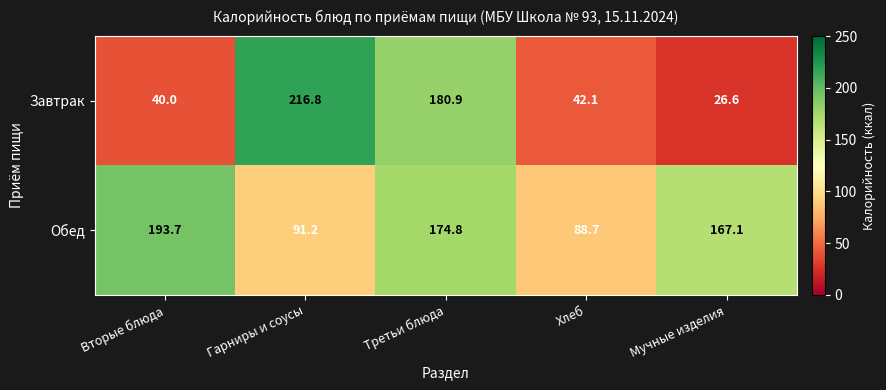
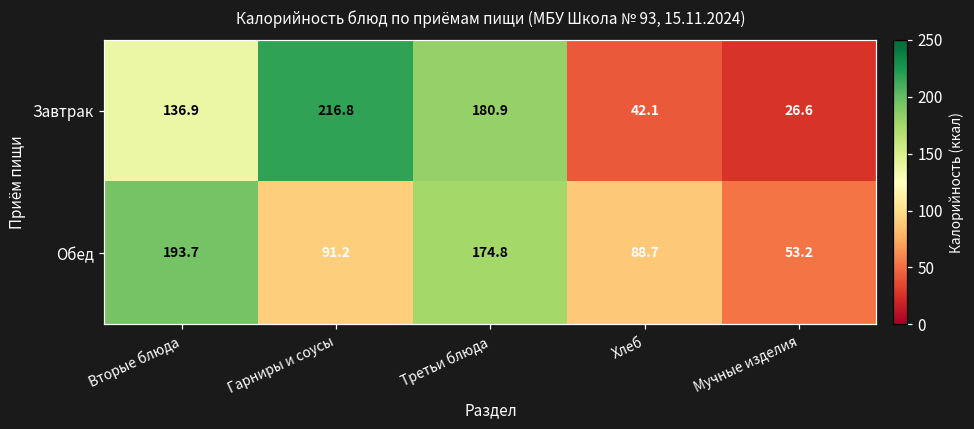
  {
    "Завтрак": {
-     "Вторые блюда": 40.0,
+     "Вторые блюда": 136.9,
      "Гарниры и соусы": 216.8,
      "Третьи блюда": 180.9,
      "Хлеб": 42.1,
      "Мучные изделия": 26.6
    },
    "Обед": {
      "Вторые блюда": 193.7,
      "Гарниры и соусы": 91.2,
      "Третьи блюда": 174.8,
      "Хлеб": 88.7,
-     "Мучные изделия": 167.1
+     "Мучные изделия": 53.2
    }
  }
